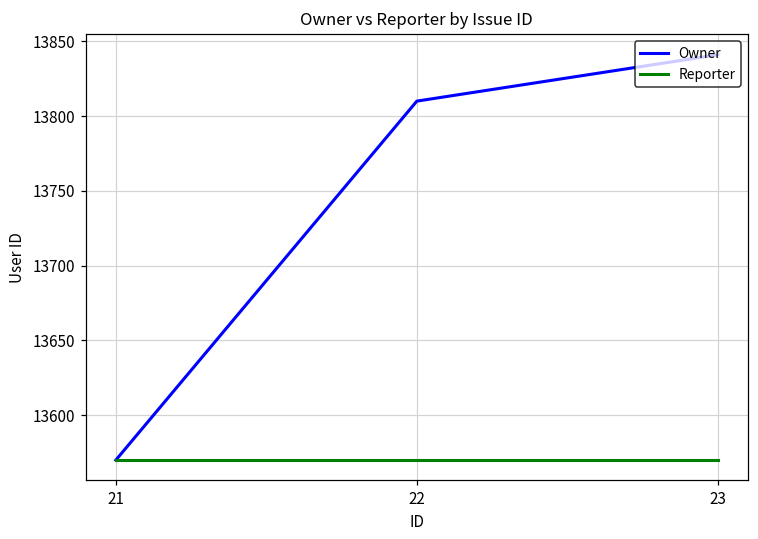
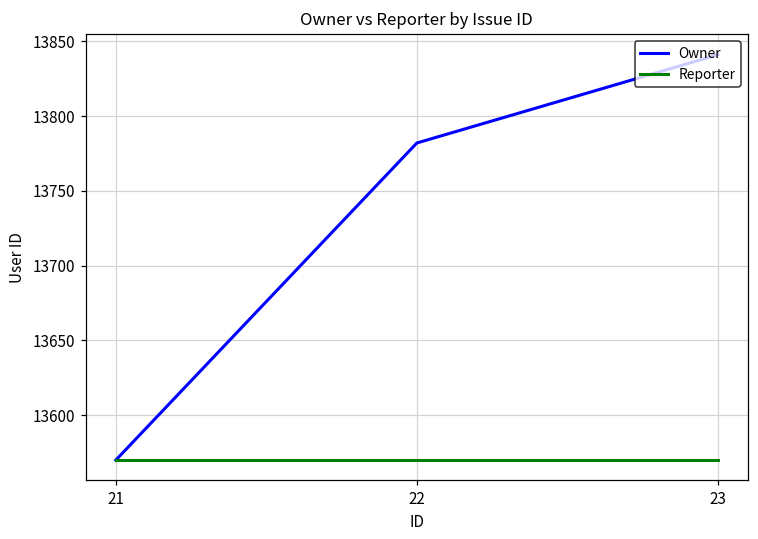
  {
    "Owner": {
-     "22": 13810
+     "22": 13782
    },
    "Reporter": {
      "22": 13570,
      "23": 13570
    }
  }
